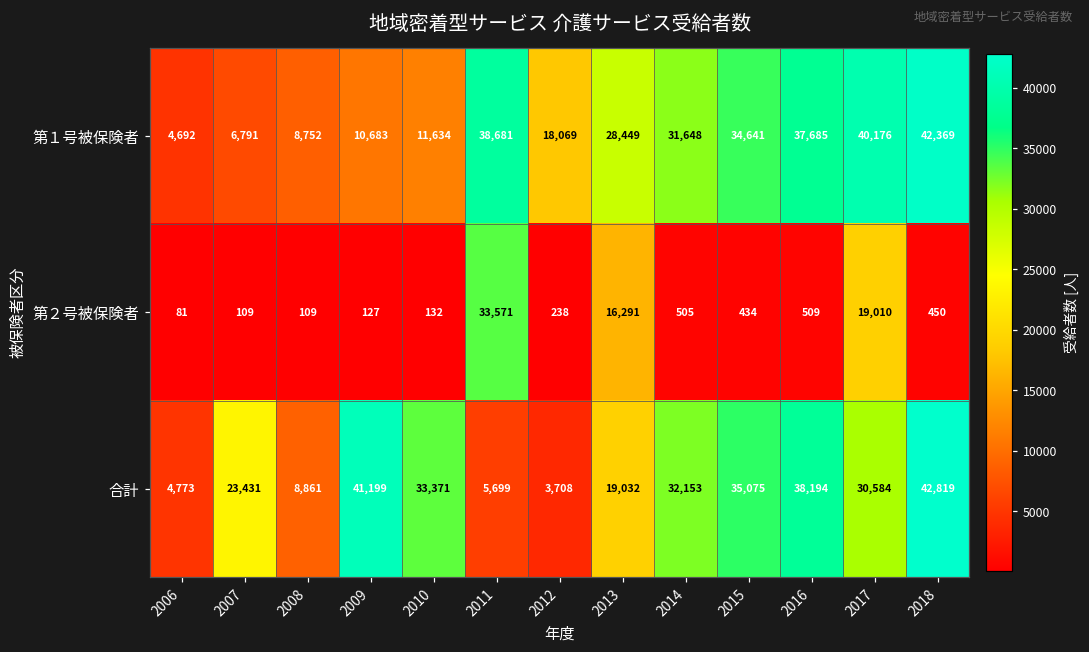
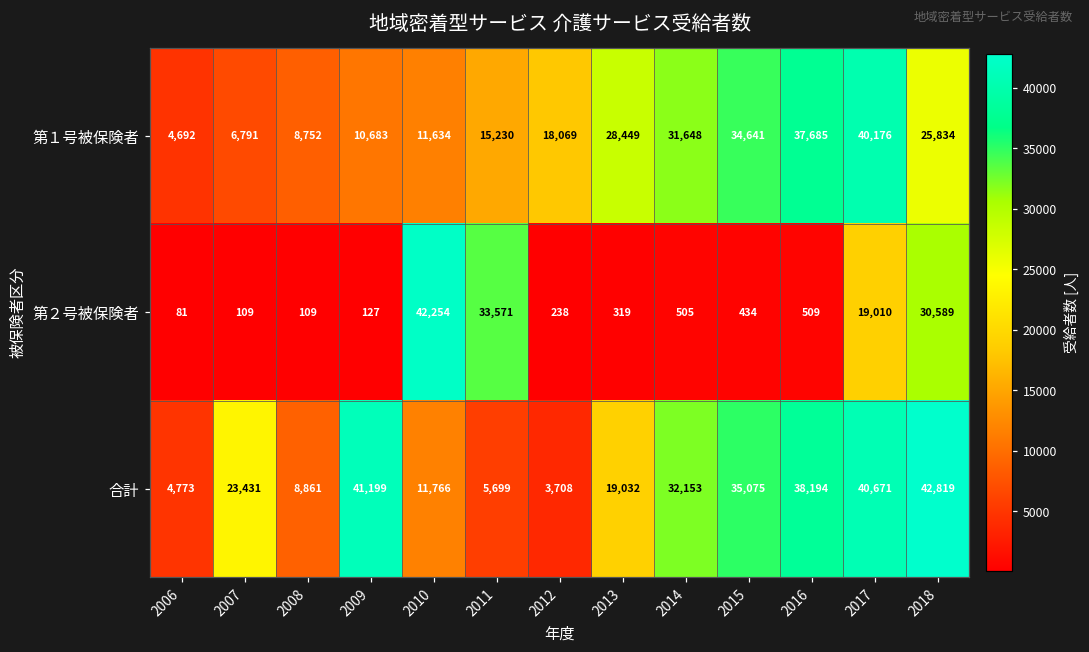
  {
    "第１号被保険者": {
      "2006": "4,692",
      "2007": "6,791",
      "2008": "8,752",
      "2009": "10,683",
      "2010": "11,634",
-     "2011": "38,681",
+     "2011": "15,230",
      "2012": "18,069",
      "2013": "28,449",
      "2014": "31,648",
      "2015": "34,641",
      "2016": "37,685",
      "2017": "40,176",
-     "2018": "42,369"
+     "2018": "25,834"
    },
    "第２号被保険者": {
      "2006": "81",
      "2007": "109",
      "2008": "109",
      "2009": "127",
-     "2010": "132",
+     "2010": "42,254",
      "2011": "33,571",
      "2012": "238",
-     "2013": "16,291",
+     "2013": "319",
      "2014": "505",
      "2015": "434",
      "2016": "509",
      "2017": "19,010",
-     "2018": "450"
+     "2018": "30,589"
    },
    "合計": {
      "2006": "4,773",
      "2007": "23,431",
      "2008": "8,861",
      "2009": "41,199",
-     "2010": "33,371",
+     "2010": "11,766",
      "2011": "5,699",
      "2012": "3,708",
      "2013": "19,032",
      "2014": "32,153",
      "2015": "35,075",
      "2016": "38,194",
-     "2017": "30,584",
+     "2017": "40,671",
      "2018": "42,819"
    }
  }
